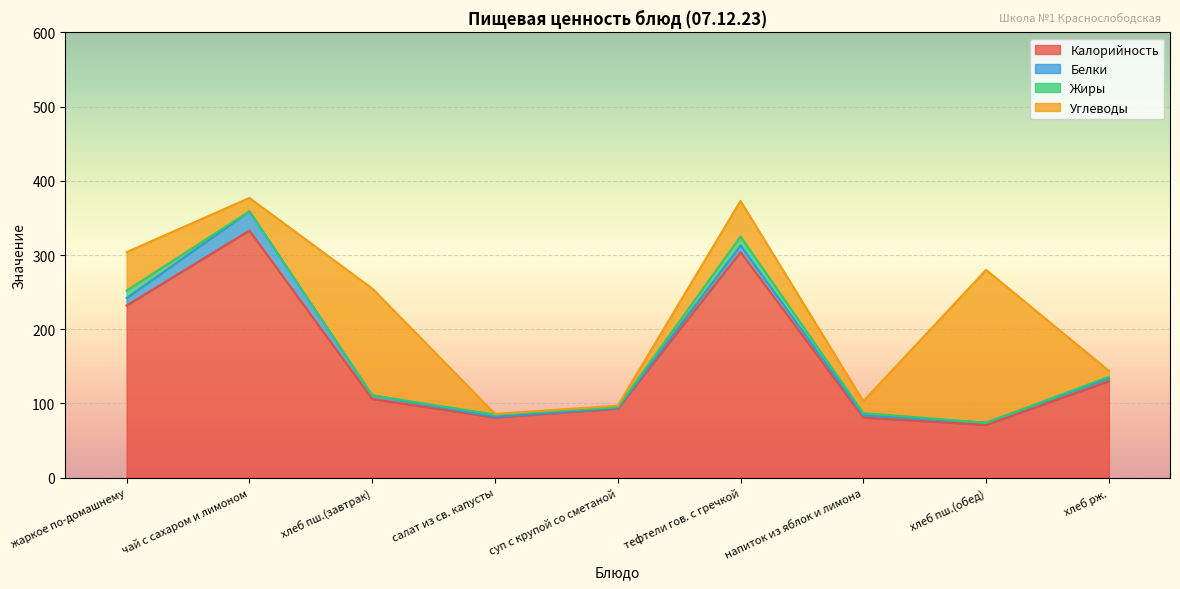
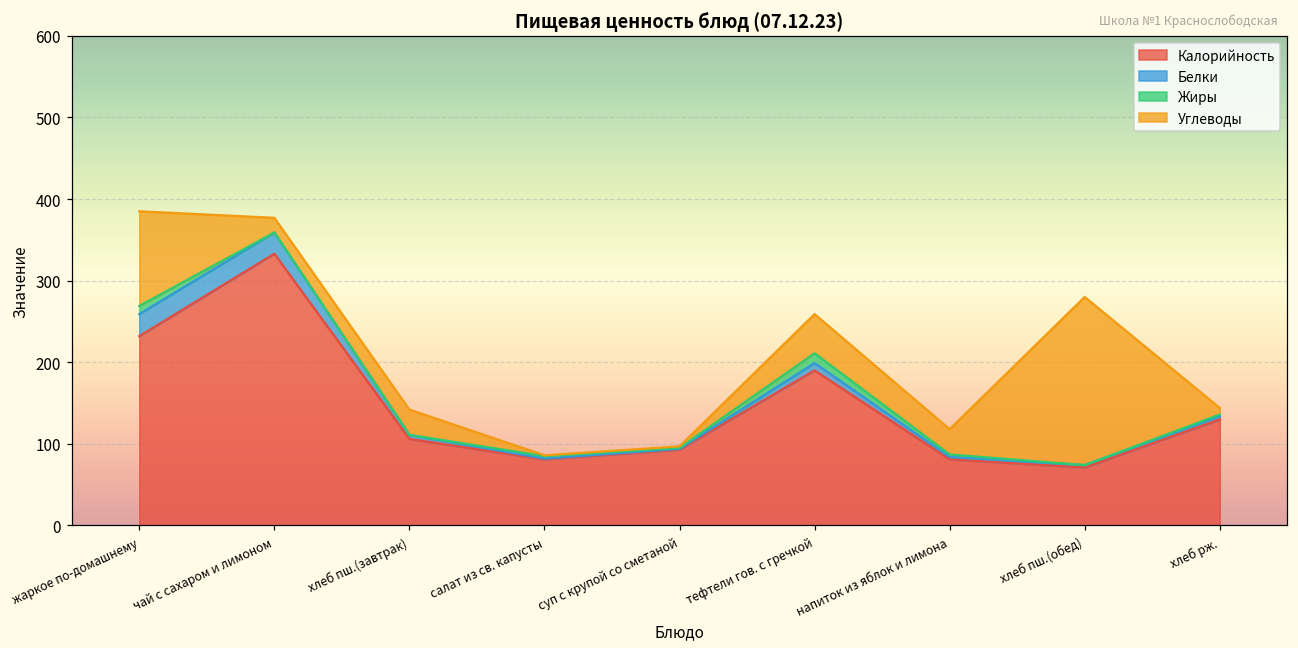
  {
    "Калорийность": {
      "жаркое по-домашнему": 230,
      "чай с сахаром и лимоном": 330,
      "хлеб пш.(завтрак)": 110,
-     "тефтели гов. с гречкой": 300,
+     "тефтели гов. с гречкой": 190,
      "хлеб рж.": 130
    },
    "Белки": {
-     "жаркое по-домашнему": 10,
+     "жаркое по-домашнему": 30,
      "тефтели гов. с гречкой": 10
    },
    "Жиры": {
      "жаркое по-домашнему": 10,
      "тефтели гов. с гречкой": 10
    },
    "Углеводы": {
-     "жаркое по-домашнему": 50,
+     "жаркое по-домашнему": 120,
      "чай с сахаром и лимоном": 20,
-     "хлеб пш.(завтрак)": 140,
+     "хлеб пш.(завтрак)": 30,
      "тефтели гов. с гречкой": 50,
-     "напиток из яблок и лимона": 20,
+     "напиток из яблок и лимона": 30,
      "хлеб пш.(обед)": 210,
      "хлеб рж.": 10
    }
  }
